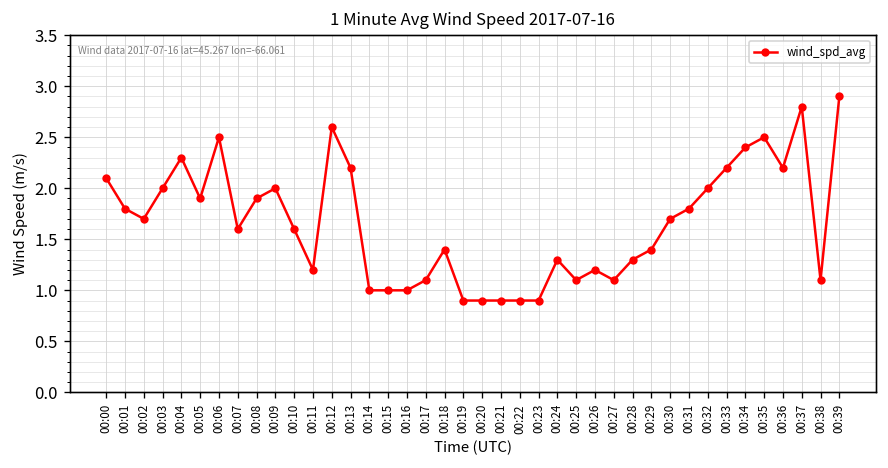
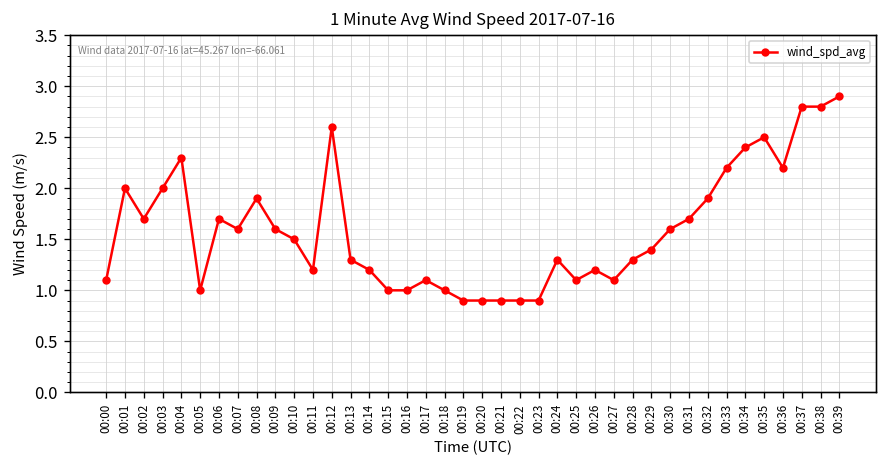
  {
-   "00:00": 2.1,
-   "00:01": 1.8,
+   "00:00": 1.1,
+   "00:01": 2.0,
    "00:02": 1.7,
    "00:03": 2.0,
    "00:04": 2.3,
-   "00:05": 1.9,
-   "00:06": 2.5,
+   "00:05": 1.0,
+   "00:06": 1.7,
    "00:07": 1.6,
    "00:08": 1.9,
-   "00:09": 2.0,
-   "00:10": 1.6,
+   "00:09": 1.6,
+   "00:10": 1.5,
    "00:11": 1.2,
    "00:12": 2.6,
-   "00:13": 2.2,
-   "00:14": 1.0,
+   "00:13": 1.3,
+   "00:14": 1.2,
    "00:15": 1.0,
    "00:16": 1.0,
    "00:17": 1.1,
-   "00:18": 1.4,
+   "00:18": 1.0,
    "00:19": 0.9,
    "00:20": 0.9,
    "00:21": 0.9,
    "00:22": 0.9,
    "00:23": 0.9,
    "00:24": 1.3,
    "00:25": 1.1,
    "00:26": 1.2,
    "00:27": 1.1,
    "00:28": 1.3,
    "00:29": 1.4,
-   "00:30": 1.7,
-   "00:31": 1.8,
-   "00:32": 2.0,
+   "00:30": 1.6,
+   "00:31": 1.7,
+   "00:32": 1.9,
    "00:33": 2.2,
    "00:34": 2.4,
    "00:35": 2.5,
    "00:36": 2.2,
    "00:37": 2.8,
-   "00:38": 1.1,
+   "00:38": 2.8,
    "00:39": 2.9
  }
